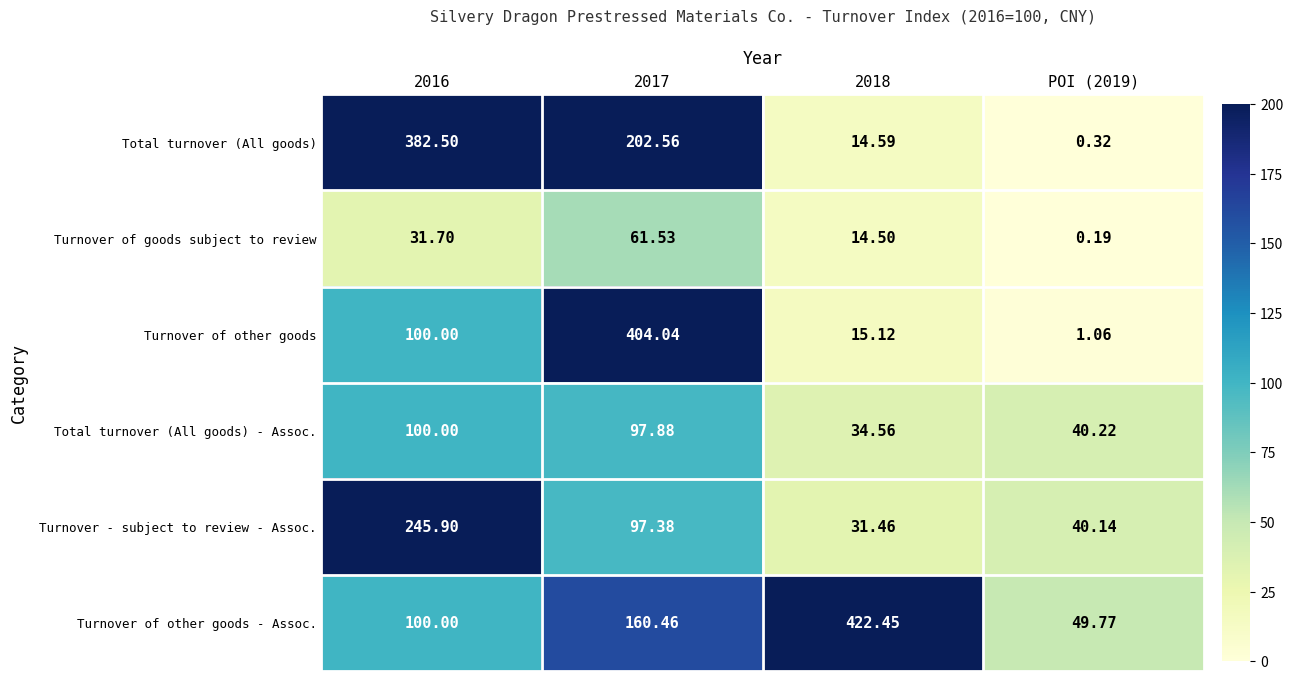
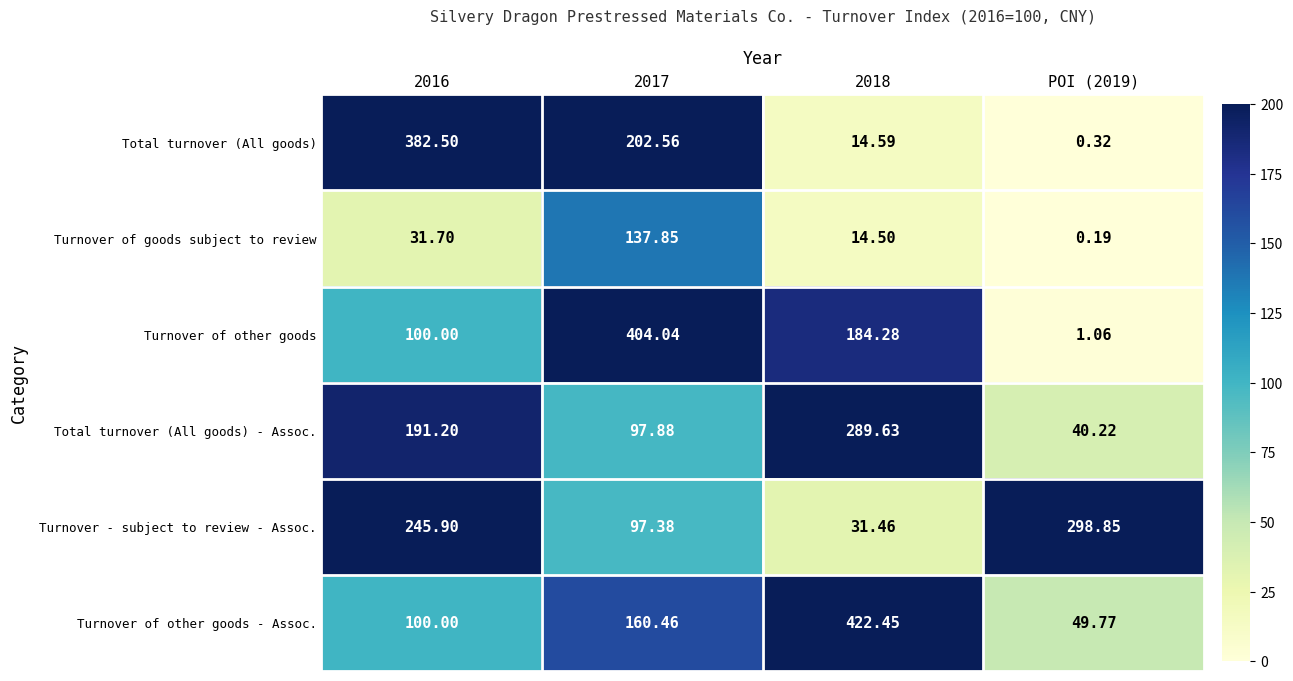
  {
    "Total turnover (All goods)": {
      "2016": 382.50,
      "2017": 202.56,
      "2018": 14.59,
      "POI (2019)": 0.32
    },
    "Turnover of goods subject to review": {
      "2016": 31.70,
-     "2017": 61.53,
+     "2017": 137.85,
      "2018": 14.50,
      "POI (2019)": 0.19
    },
    "Turnover of other goods": {
      "2016": 100.00,
      "2017": 404.04,
-     "2018": 15.12,
+     "2018": 184.28,
      "POI (2019)": 1.06
    },
    "Total turnover (All goods) - Assoc.": {
-     "2016": 100.00,
+     "2016": 191.20,
      "2017": 97.88,
-     "2018": 34.56,
+     "2018": 289.63,
      "POI (2019)": 40.22
    },
    "Turnover - subject to review - Assoc.": {
      "2016": 245.90,
      "2017": 97.38,
      "2018": 31.46,
-     "POI (2019)": 40.14
+     "POI (2019)": 298.85
    },
    "Turnover of other goods - Assoc.": {
      "2016": 100.00,
      "2017": 160.46,
      "2018": 422.45,
      "POI (2019)": 49.77
    }
  }
